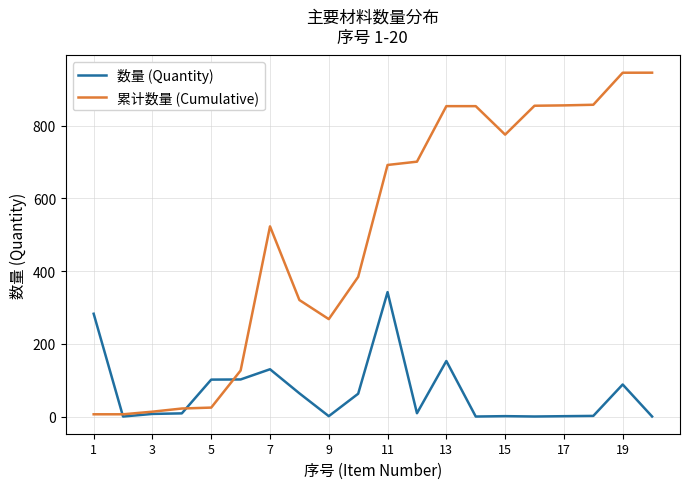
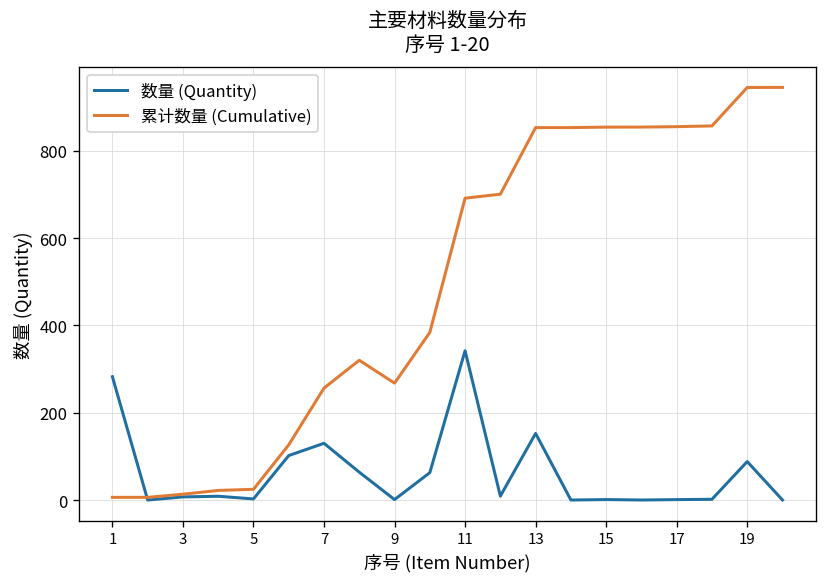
  {
    "数量 (Quantity)": {
      "1": 280,
-     "5": 100,
+     "5": 0,
      "7": 130,
      "9": 0,
      "11": 340,
      "13": 150,
      "15": 0,
      "17": 0,
      "19": 90
    },
    "累计数量 (Cumulative)": {
      "1": 10,
      "5": 20,
-     "7": 520,
+     "7": 260,
      "9": 270,
      "11": 690,
      "13": 850,
-     "15": 780,
+     "15": 850,
      "17": 860,
      "19": 950
    }
  }
